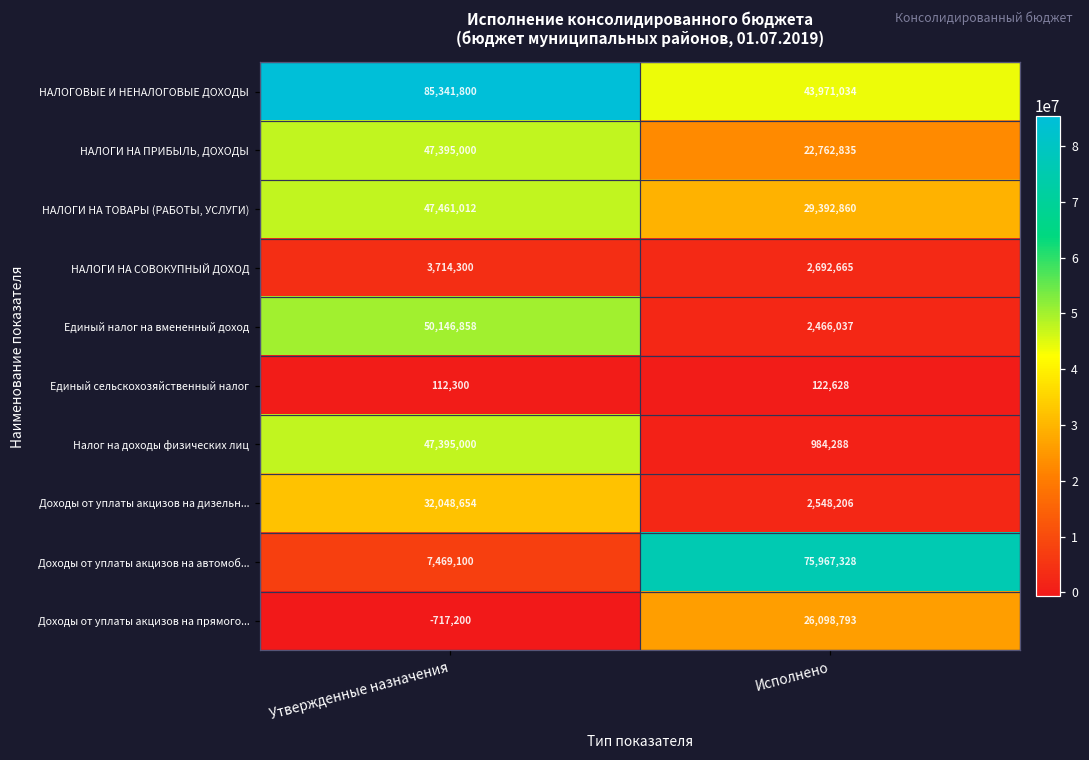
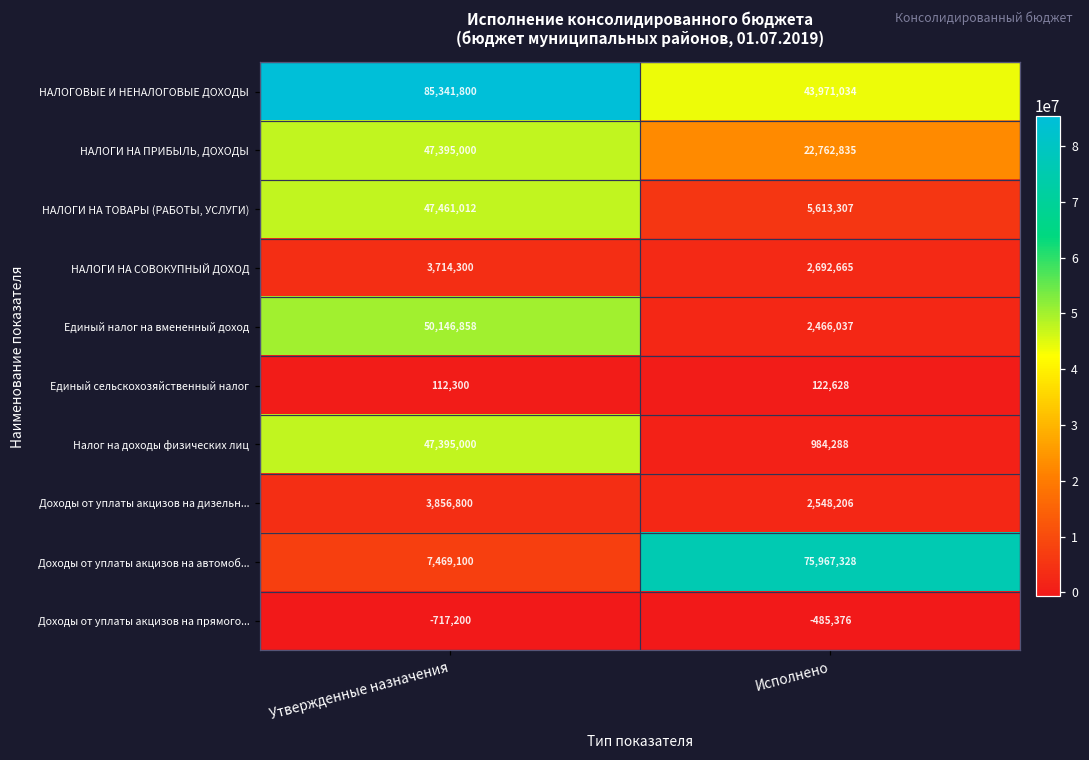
  {
    "НАЛОГОВЫЕ И НЕНАЛОГОВЫЕ ДОХОДЫ": {
      "Утвержденные назначения": "85,341,800",
      "Исполнено": "43,971,034"
    },
    "НАЛОГИ НА ПРИБЫЛЬ, ДОХОДЫ": {
      "Утвержденные назначения": "47,395,000",
      "Исполнено": "22,762,835"
    },
    "НАЛОГИ НА ТОВАРЫ (РАБОТЫ, УСЛУГИ)": {
      "Утвержденные назначения": "47,461,012",
-     "Исполнено": "29,392,860"
+     "Исполнено": "5,613,307"
    },
    "НАЛОГИ НА СОВОКУПНЫЙ ДОХОД": {
      "Утвержденные назначения": "3,714,300",
      "Исполнено": "2,692,665"
    },
    "Единый налог на вмененный доход": {
      "Утвержденные назначения": "50,146,858",
      "Исполнено": "2,466,037"
    },
    "Единый сельскохозяйственный налог": {
      "Утвержденные назначения": "112,300",
      "Исполнено": "122,628"
    },
    "Налог на доходы физических лиц": {
      "Утвержденные назначения": "47,395,000",
      "Исполнено": "984,288"
    },
    "Доходы от уплаты акцизов на дизельн...": {
-     "Утвержденные назначения": "32,048,654",
+     "Утвержденные назначения": "3,856,800",
      "Исполнено": "2,548,206"
    },
    "Доходы от уплаты акцизов на автомоб...": {
      "Утвержденные назначения": "7,469,100",
      "Исполнено": "75,967,328"
    },
    "Доходы от уплаты акцизов на прямого...": {
      "Утвержденные назначения": "-717,200",
-     "Исполнено": "26,098,793"
+     "Исполнено": "-485,376"
    }
  }
